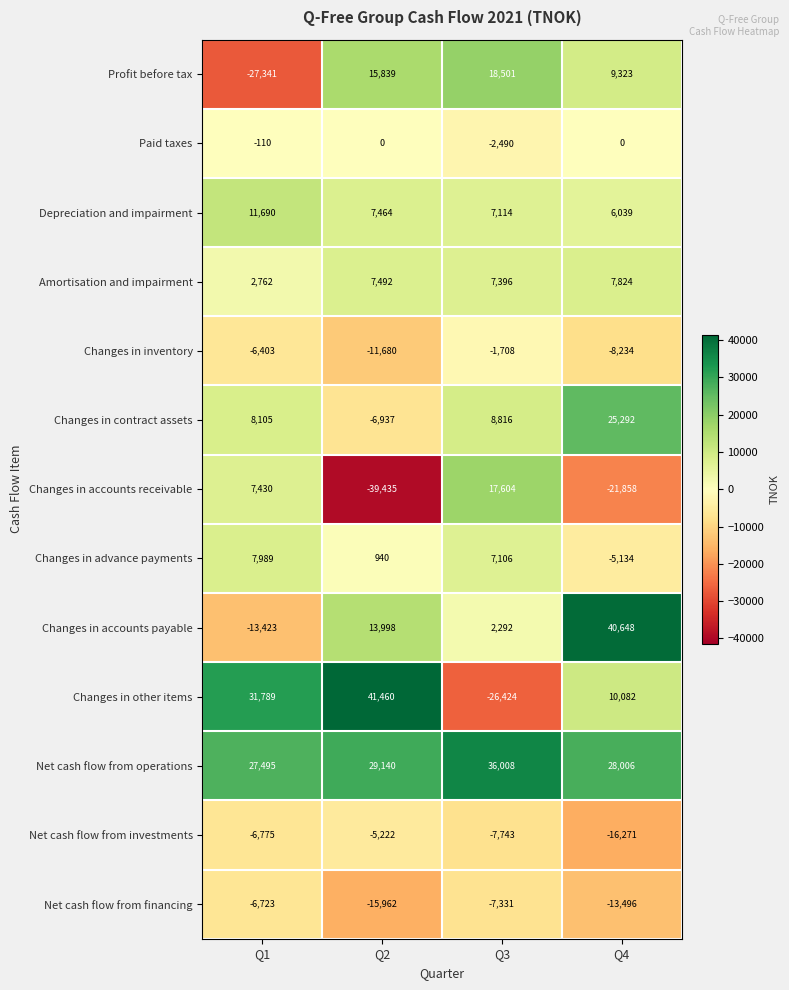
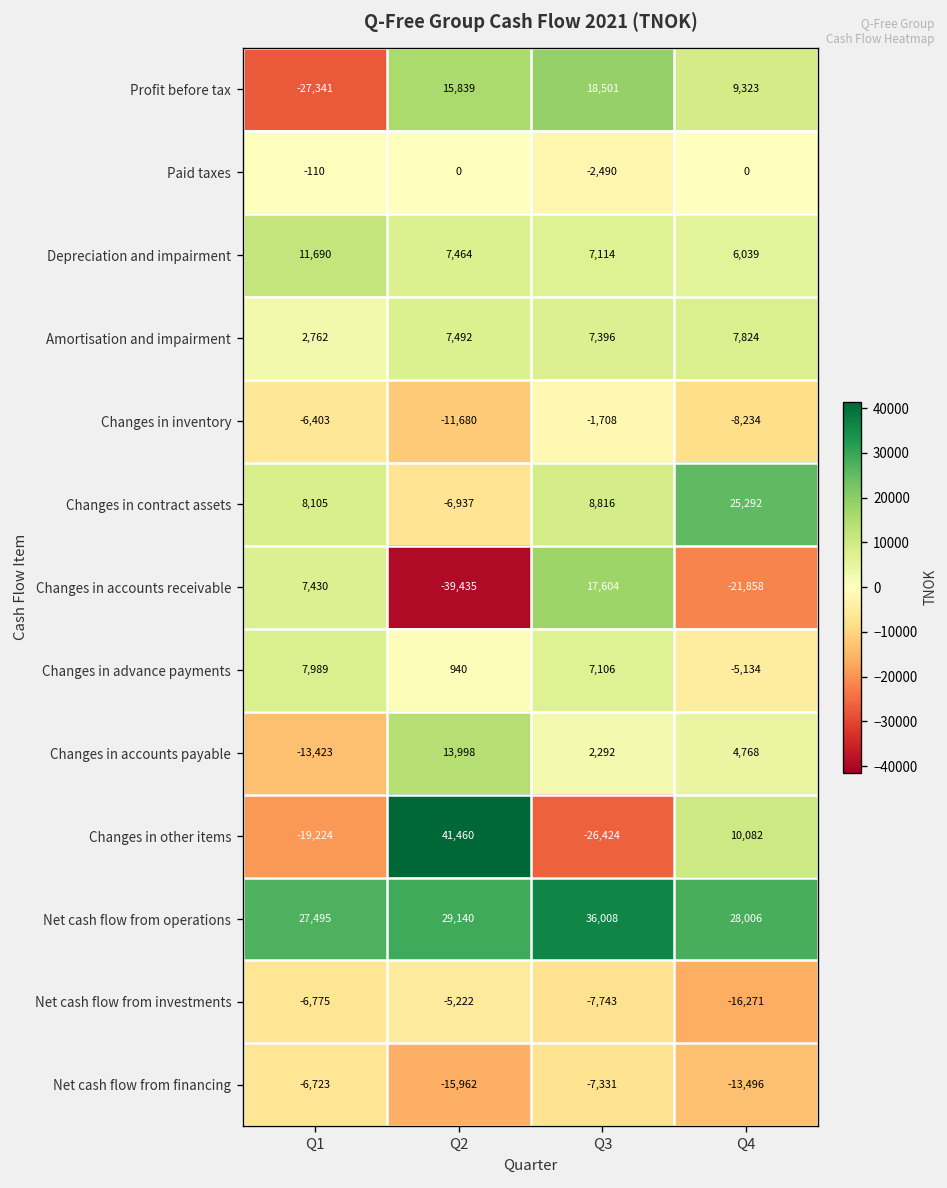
  {
    "Profit before tax": {
      "Q1": "-27,341",
      "Q2": "15,839",
      "Q3": "18,501",
      "Q4": "9,323"
    },
    "Paid taxes": {
      "Q1": "-110",
      "Q2": "0",
      "Q3": "-2,490",
      "Q4": "0"
    },
    "Depreciation and impairment": {
      "Q1": "11,690",
      "Q2": "7,464",
      "Q3": "7,114",
      "Q4": "6,039"
    },
    "Amortisation and impairment": {
      "Q1": "2,762",
      "Q2": "7,492",
      "Q3": "7,396",
      "Q4": "7,824"
    },
    "Changes in inventory": {
      "Q1": "-6,403",
      "Q2": "-11,680",
      "Q3": "-1,708",
      "Q4": "-8,234"
    },
    "Changes in contract assets": {
      "Q1": "8,105",
      "Q2": "-6,937",
      "Q3": "8,816",
      "Q4": "25,292"
    },
    "Changes in accounts receivable": {
      "Q1": "7,430",
      "Q2": "-39,435",
      "Q3": "17,604",
      "Q4": "-21,858"
    },
    "Changes in advance payments": {
      "Q1": "7,989",
      "Q2": "940",
      "Q3": "7,106",
      "Q4": "-5,134"
    },
    "Changes in accounts payable": {
      "Q1": "-13,423",
      "Q2": "13,998",
      "Q3": "2,292",
-     "Q4": "40,648"
+     "Q4": "4,768"
    },
    "Changes in other items": {
-     "Q1": "31,789",
+     "Q1": "-19,224",
      "Q2": "41,460",
      "Q3": "-26,424",
      "Q4": "10,082"
    },
    "Net cash flow from operations": {
      "Q1": "27,495",
      "Q2": "29,140",
      "Q3": "36,008",
      "Q4": "28,006"
    },
    "Net cash flow from investments": {
      "Q1": "-6,775",
      "Q2": "-5,222",
      "Q3": "-7,743",
      "Q4": "-16,271"
    },
    "Net cash flow from financing": {
      "Q1": "-6,723",
      "Q2": "-15,962",
      "Q3": "-7,331",
      "Q4": "-13,496"
    }
  }
